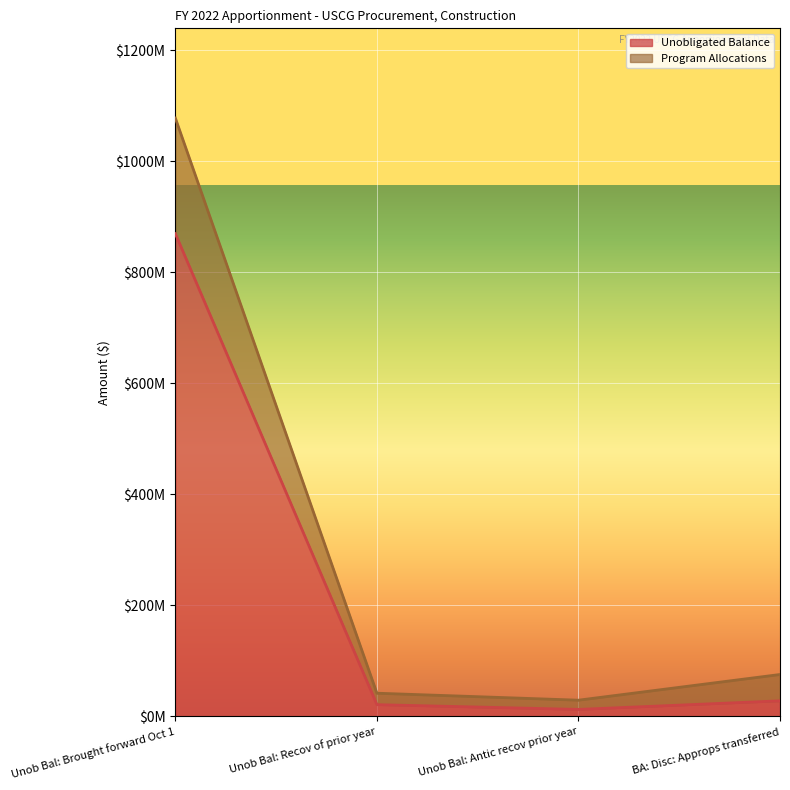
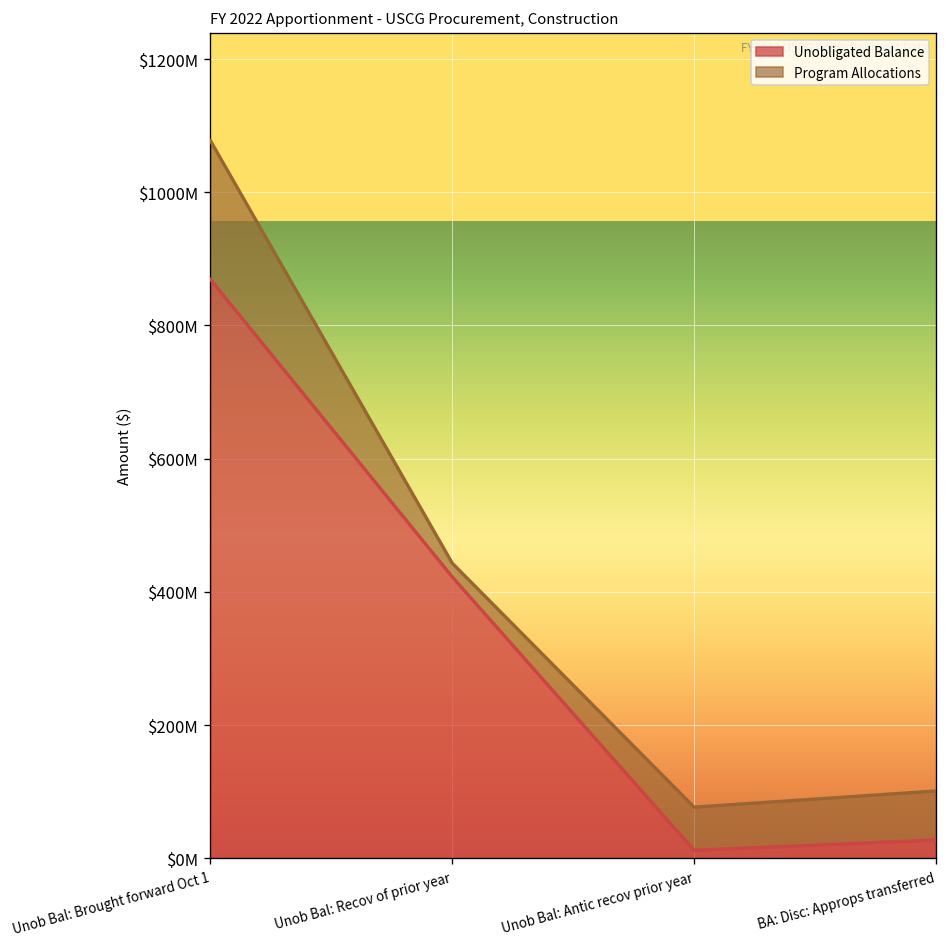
  {
    "Unobligated Balance": {
      "Unob Bal: Brought forward Oct 1": "$870000000",
-     "Unob Bal: Recov of prior year": "$20000000",
+     "Unob Bal: Recov of prior year": "$420000000",
      "Unob Bal: Antic recov prior year": "$10000000",
      "BA: Disc: Approps transferred": "$30000000"
    },
    "Program Allocations": {
      "Unob Bal: Brought forward Oct 1": "$210000000",
      "Unob Bal: Recov of prior year": "$20000000",
-     "Unob Bal: Antic recov prior year": "$20000000",
-     "BA: Disc: Approps transferred": "$50000000"
+     "Unob Bal: Antic recov prior year": "$60000000",
+     "BA: Disc: Approps transferred": "$70000000"
    }
  }
